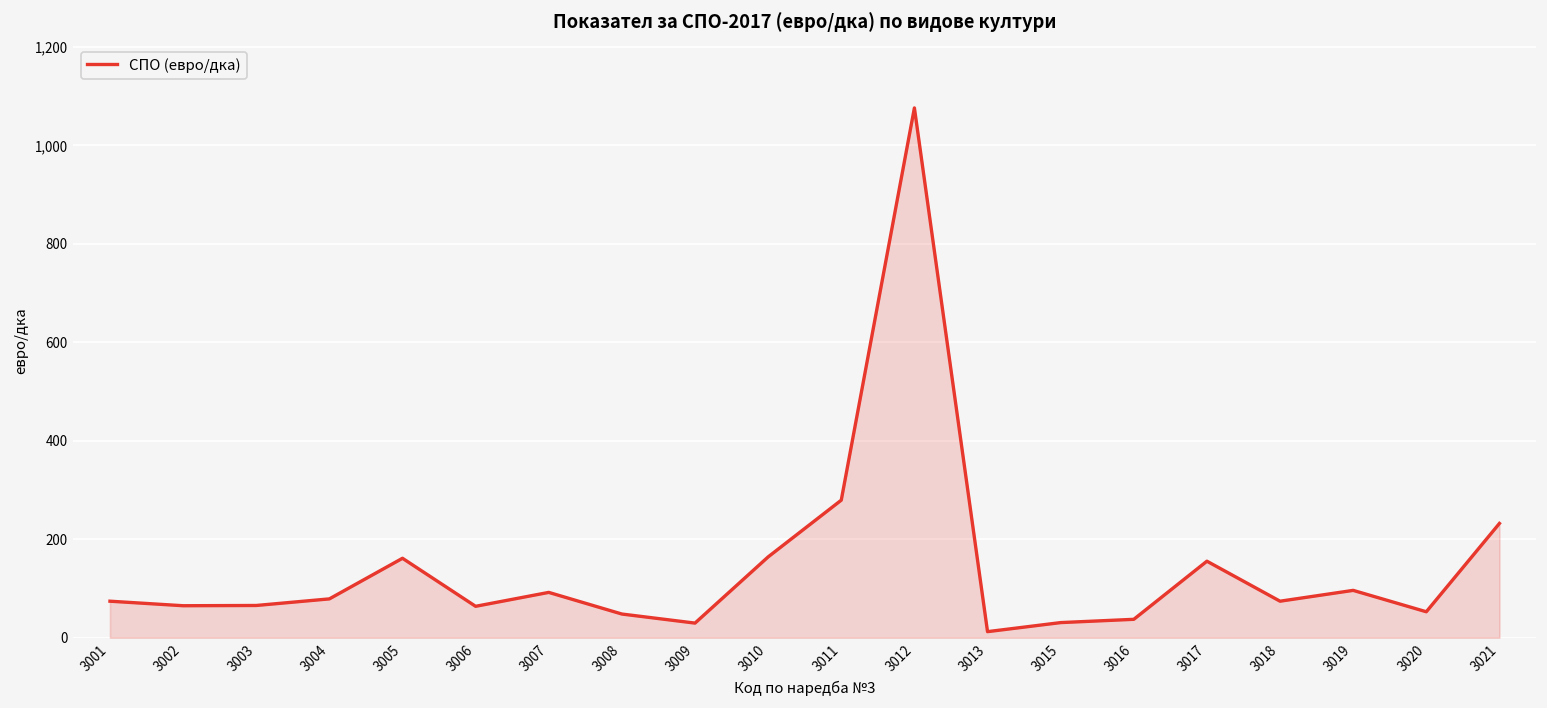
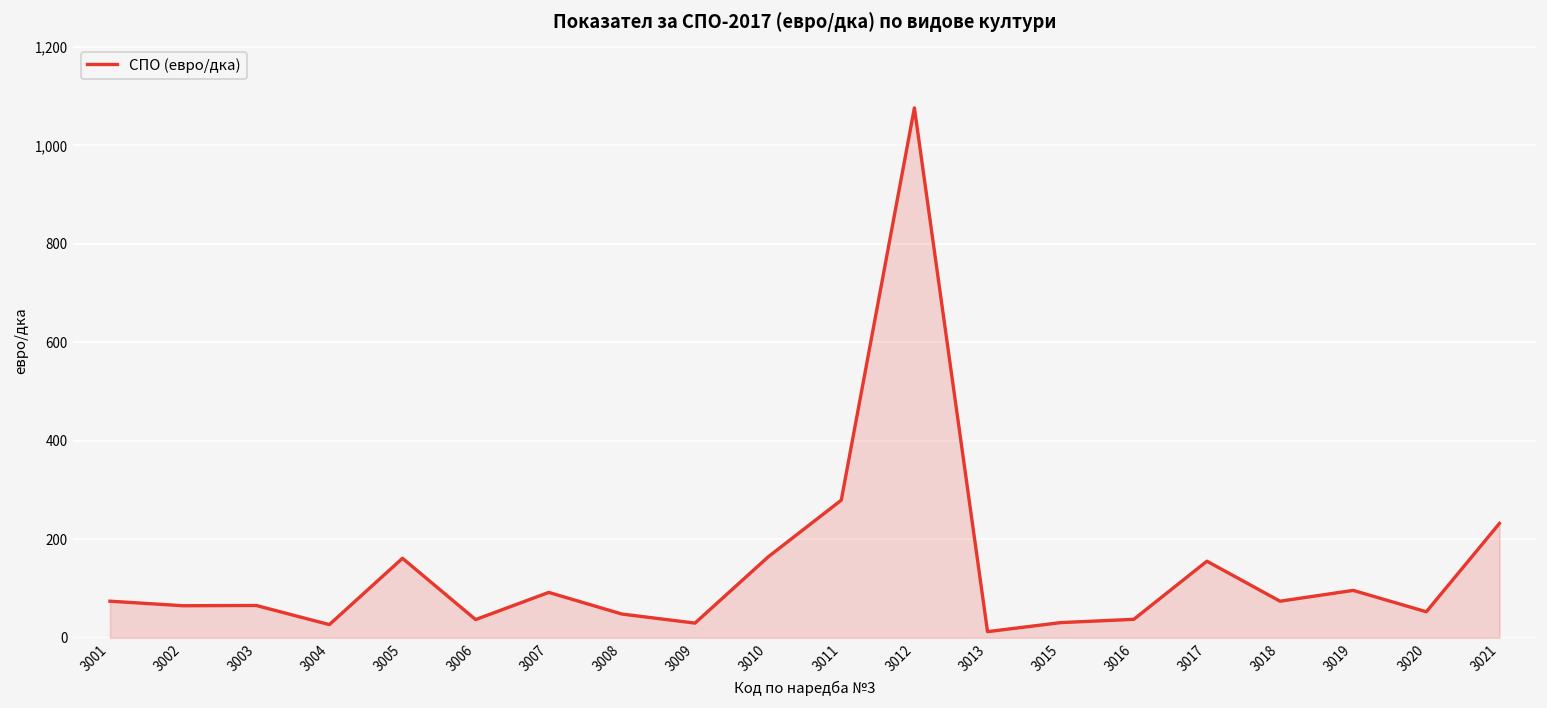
  {
    "3001": "70",
    "3002": "60",
    "3003": "70",
-   "3004": "80",
+   "3004": "30",
    "3005": "160",
-   "3006": "60",
+   "3006": "40",
    "3007": "90",
    "3008": "50",
    "3009": "30",
    "3010": "160",
    "3011": "280",
    "3012": "1,080",
    "3013": "10",
    "3015": "30",
    "3016": "40",
    "3017": "160",
    "3018": "70",
    "3019": "100",
    "3020": "50",
    "3021": "230"
  }
